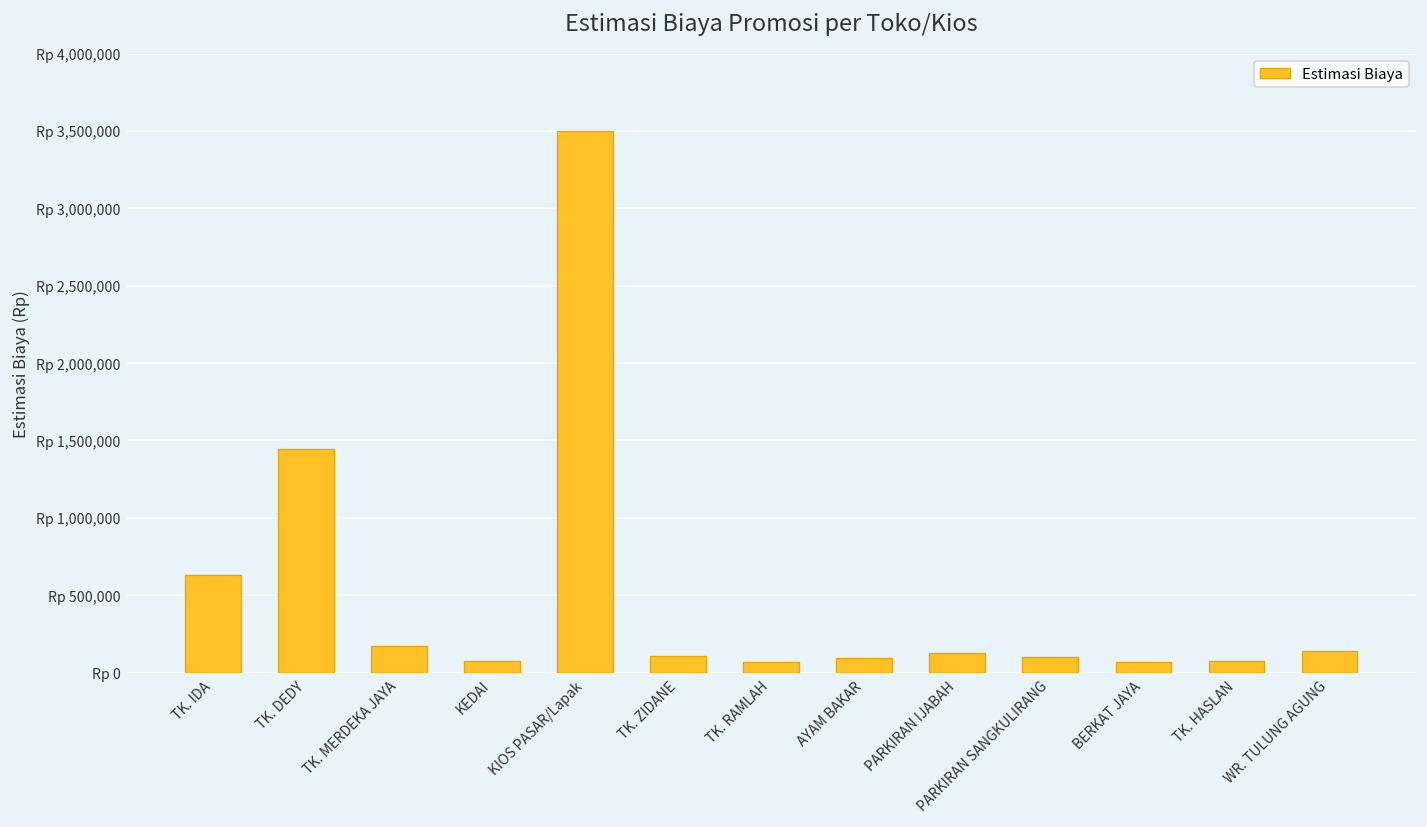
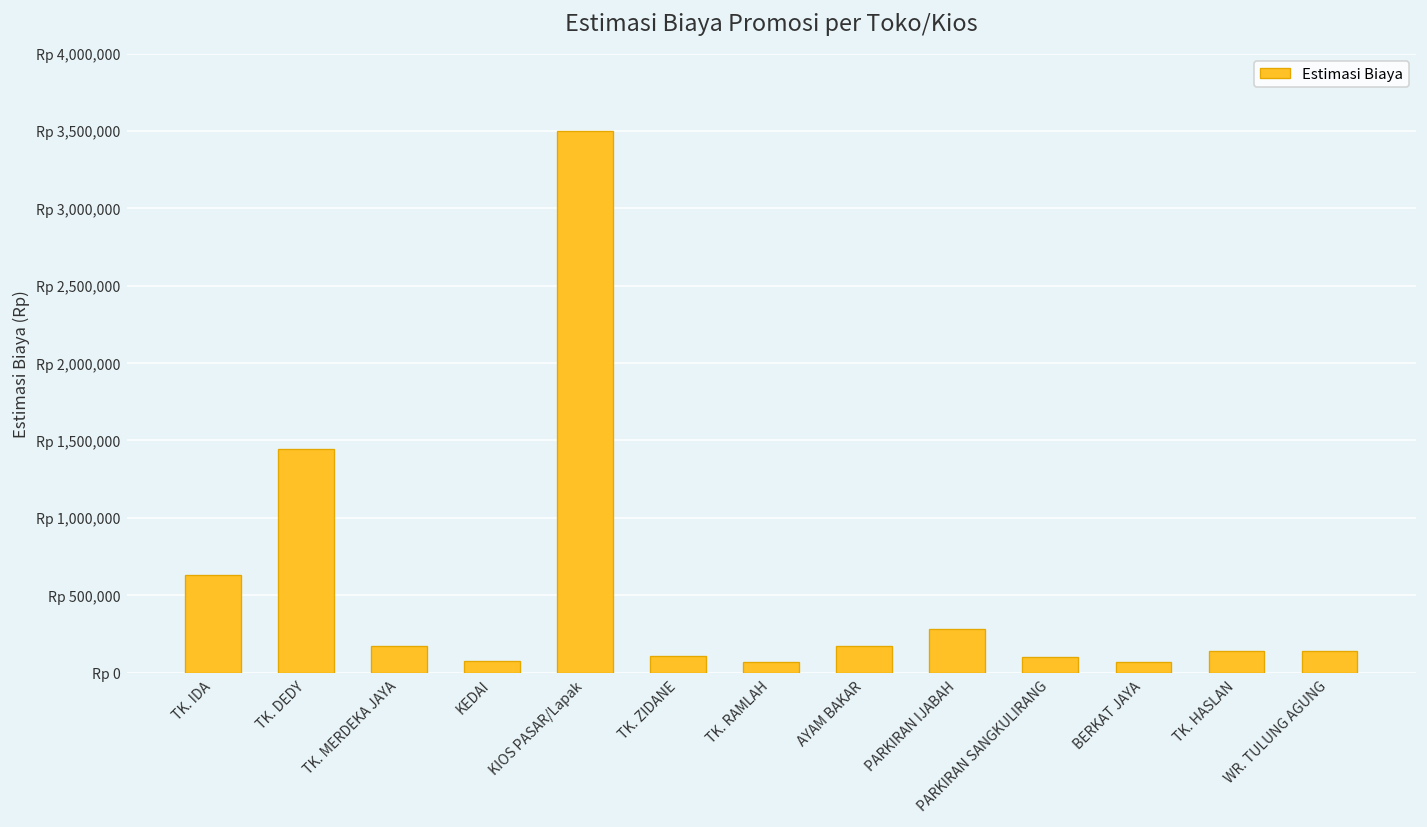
  {
    "TK. IDA": "Rp 630,000",
    "TK. DEDY": "Rp 1,440,000",
    "TK. MERDEKA JAYA": "Rp 180,000",
    "KEDAI": "Rp 80,000",
    "KIOS PASAR/Lapak": "Rp 3,500,000",
    "TK. ZIDANE": "Rp 110,000",
    "TK. RAMLAH": "Rp 70,000",
-   "AYAM BAKAR": "Rp 90,000",
-   "PARKIRAN IJABAH": "Rp 130,000",
+   "AYAM BAKAR": "Rp 180,000",
+   "PARKIRAN IJABAH": "Rp 280,000",
    "PARKIRAN SANGKULIRANG": "Rp 100,000",
    "BERKAT JAYA": "Rp 70,000",
-   "TK. HASLAN": "Rp 70,000",
+   "TK. HASLAN": "Rp 140,000",
    "WR. TULUNG AGUNG": "Rp 140,000"
  }
